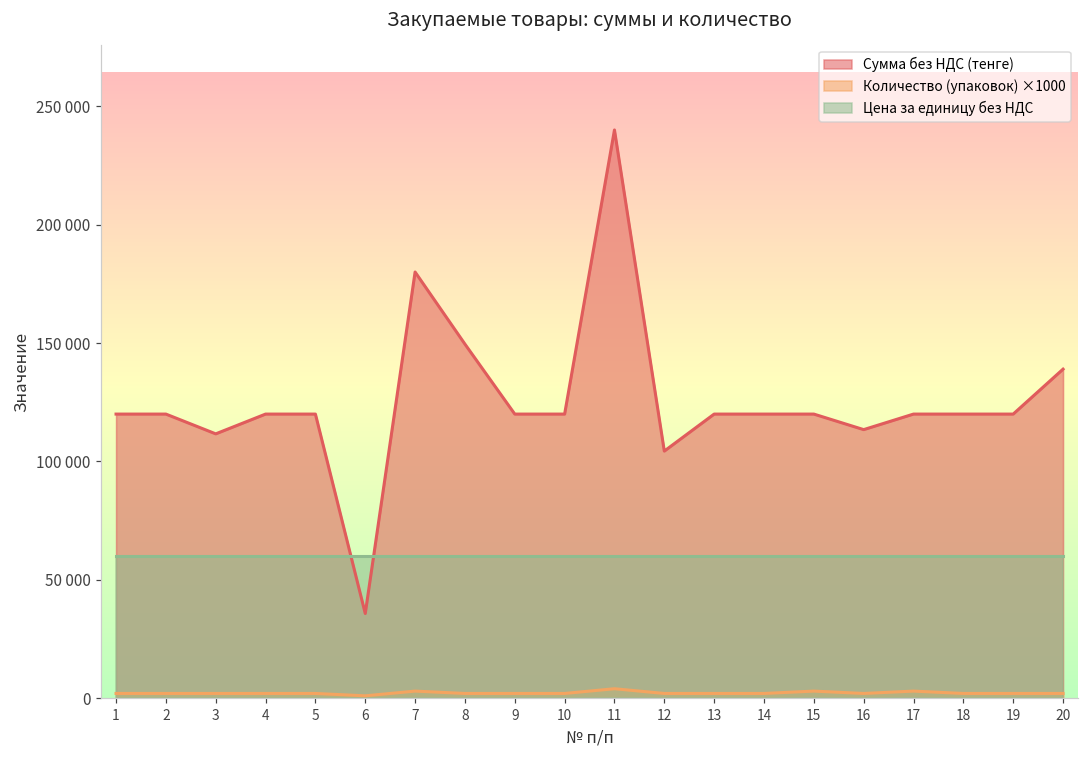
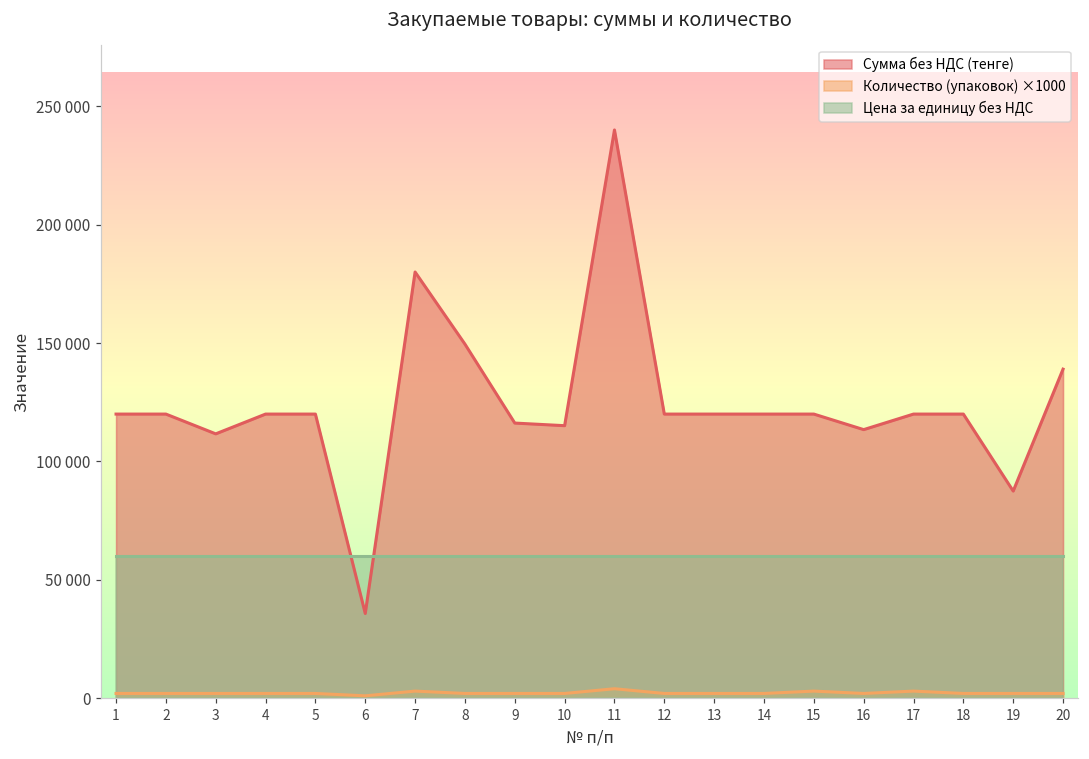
  {
    "Сумма без НДС (тенге)": {
      "1": 120000,
      "2": 120000,
      "3": 112000,
      "4": 120000,
      "5": 120000,
      "6": 36000,
      "7": 180000,
      "8": 150000,
-     "9": 120000,
-     "10": 120000,
+     "9": 116000,
+     "10": 115000,
      "11": 240000,
-     "12": 104000,
+     "12": 120000,
      "13": 120000,
      "14": 120000,
      "15": 120000,
      "16": 113000,
      "17": 120000,
      "18": 120000,
-     "19": 120000,
+     "19": 87000,
      "20": 139000
    },
    "Количество (упаковок) ×1000": {
      "1": 2000,
      "2": 2000,
      "3": 2000,
      "4": 2000,
      "5": 2000,
      "6": 1000,
      "7": 3000,
      "8": 2000,
      "9": 2000,
      "10": 2000,
      "11": 4000,
      "12": 2000,
      "13": 2000,
      "14": 2000,
      "15": 3000,
      "16": 2000,
      "17": 3000,
      "18": 2000,
      "19": 2000,
      "20": 2000
    },
    "Цена за единицу без НДС": {
      "1": 60000,
      "2": 60000,
      "3": 60000,
      "4": 60000,
      "5": 60000,
      "6": 60000,
      "7": 60000,
      "8": 60000,
      "9": 60000,
      "10": 60000,
      "11": 60000,
      "12": 60000,
      "13": 60000,
      "14": 60000,
      "15": 60000,
      "16": 60000,
      "17": 60000,
      "18": 60000,
      "19": 60000,
      "20": 60000
    }
  }
